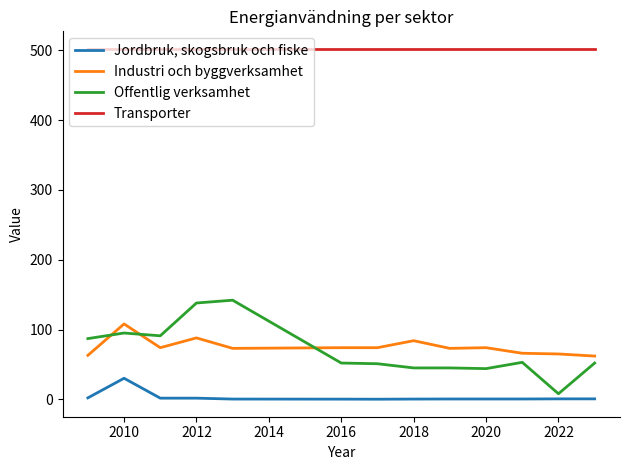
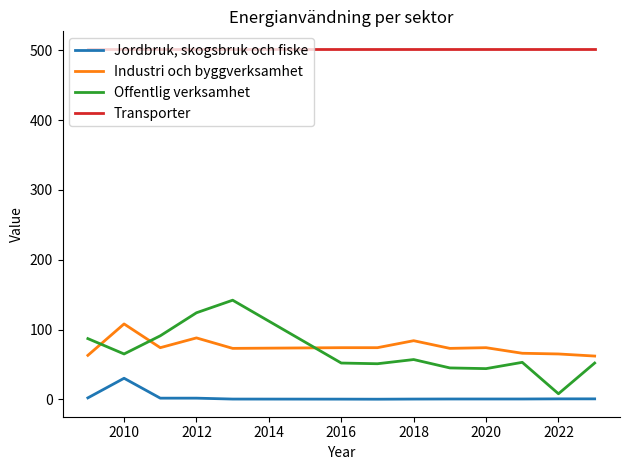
  {
    "Jordbruk, skogsbruk och fiske": {
      "2010": 30,
      "2012": 0,
      "2016": 0,
      "2018": 0,
      "2020": 0,
      "2022": 0
    },
    "Industri och byggverksamhet": {
      "2010": 110,
      "2012": 90,
      "2016": 70,
      "2018": 80,
      "2020": 70,
      "2022": 70
    },
    "Offentlig verksamhet": {
-     "2010": 100,
-     "2012": 140,
+     "2010": 70,
+     "2012": 120,
      "2016": 50,
-     "2018": 50,
+     "2018": 60,
      "2020": 40,
      "2022": 10
    },
    "Transporter": {
      "2016": 500,
      "2018": 500,
      "2020": 500,
      "2022": 500
    }
  }
